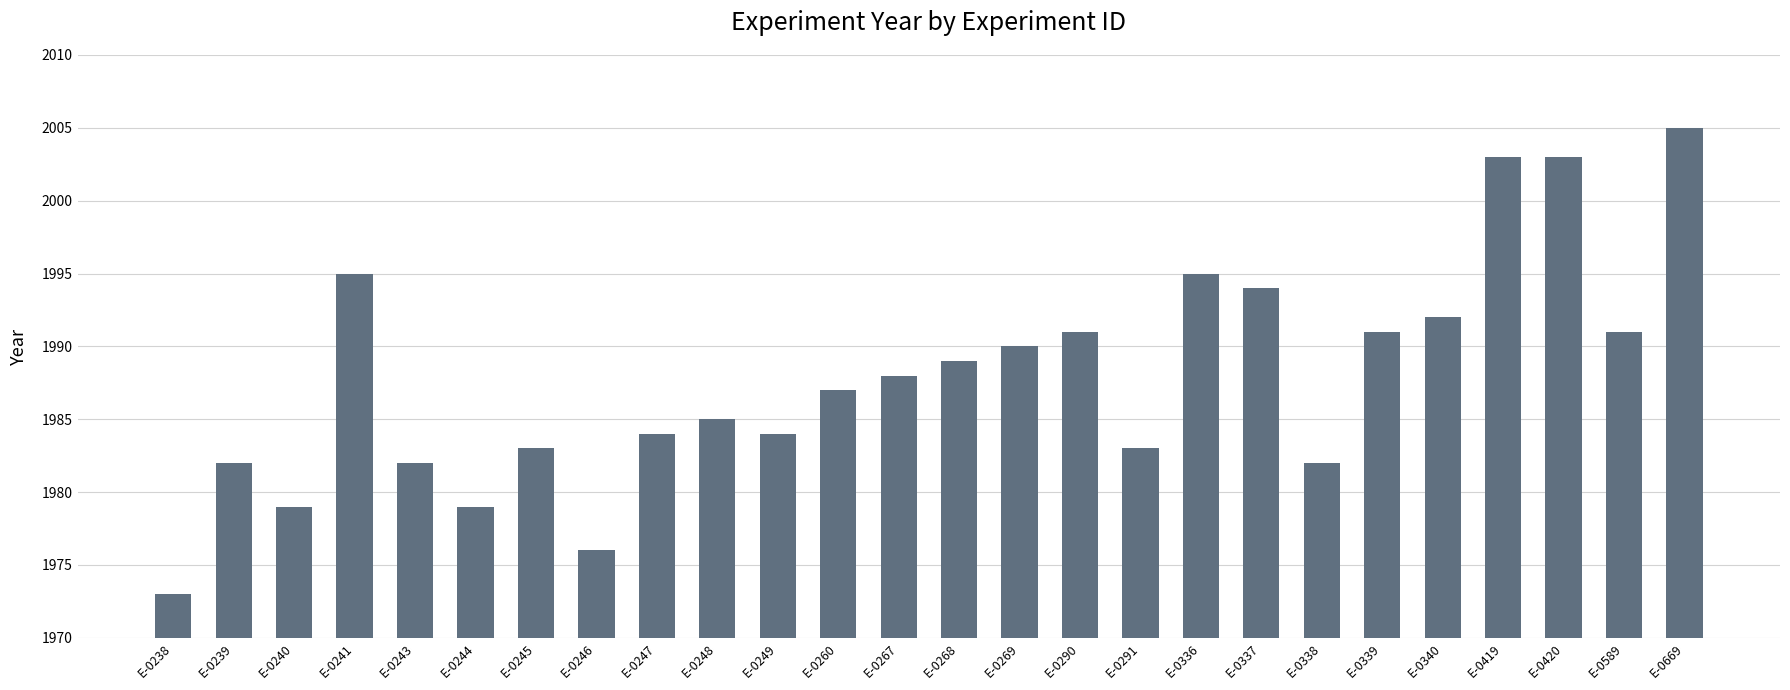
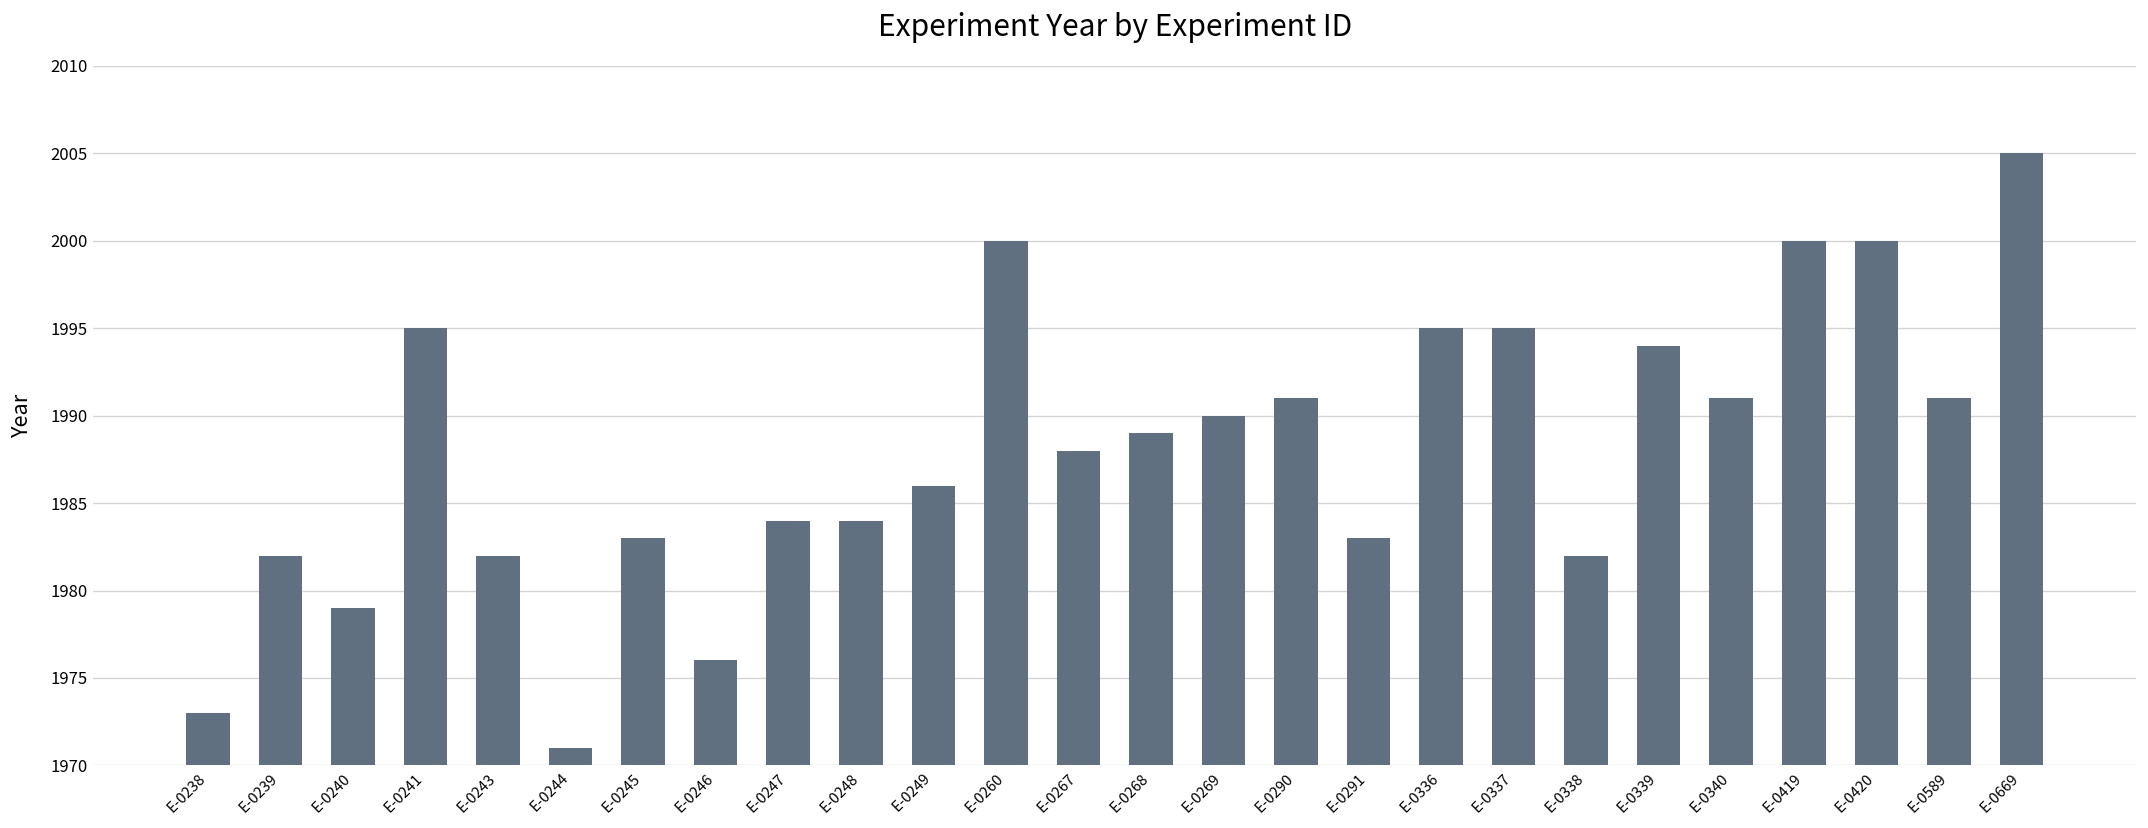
  {
    "E-0238": 1973,
    "E-0239": 1982,
    "E-0240": 1979,
    "E-0241": 1995,
    "E-0243": 1982,
-   "E-0244": 1979,
+   "E-0244": 1971,
    "E-0245": 1983,
    "E-0246": 1976,
    "E-0247": 1984,
-   "E-0248": 1985,
-   "E-0249": 1984,
-   "E-0260": 1987,
+   "E-0248": 1984,
+   "E-0249": 1986,
+   "E-0260": 2000,
    "E-0267": 1988,
    "E-0268": 1989,
    "E-0269": 1990,
    "E-0290": 1991,
    "E-0291": 1983,
    "E-0336": 1995,
-   "E-0337": 1994,
+   "E-0337": 1995,
    "E-0338": 1982,
-   "E-0339": 1991,
-   "E-0340": 1992,
-   "E-0419": 2003,
-   "E-0420": 2003,
+   "E-0339": 1994,
+   "E-0340": 1991,
+   "E-0419": 2000,
+   "E-0420": 2000,
    "E-0589": 1991,
    "E-0669": 2005
  }
